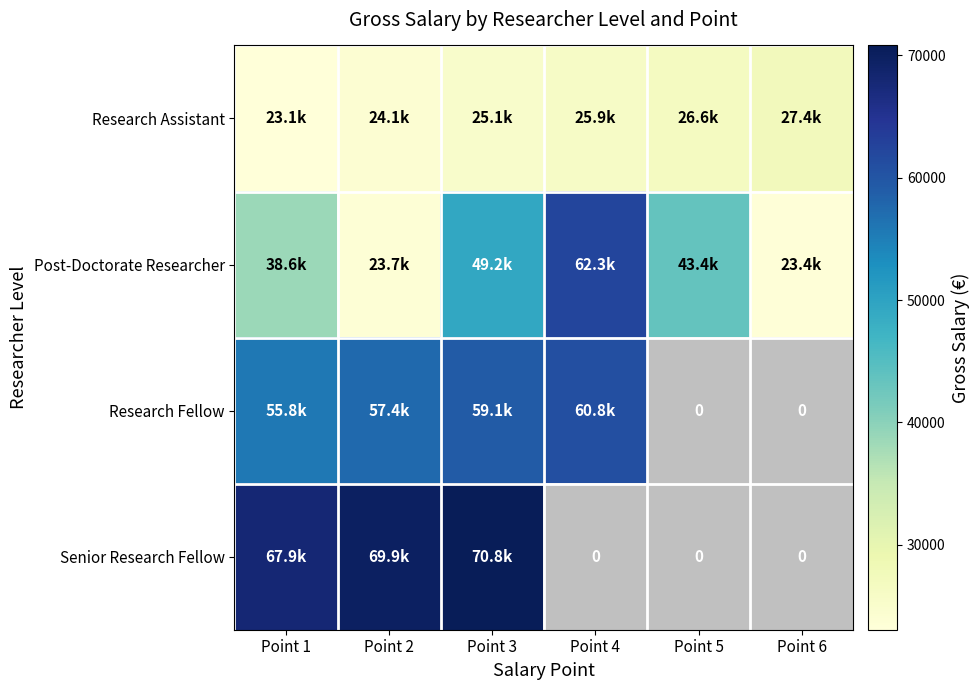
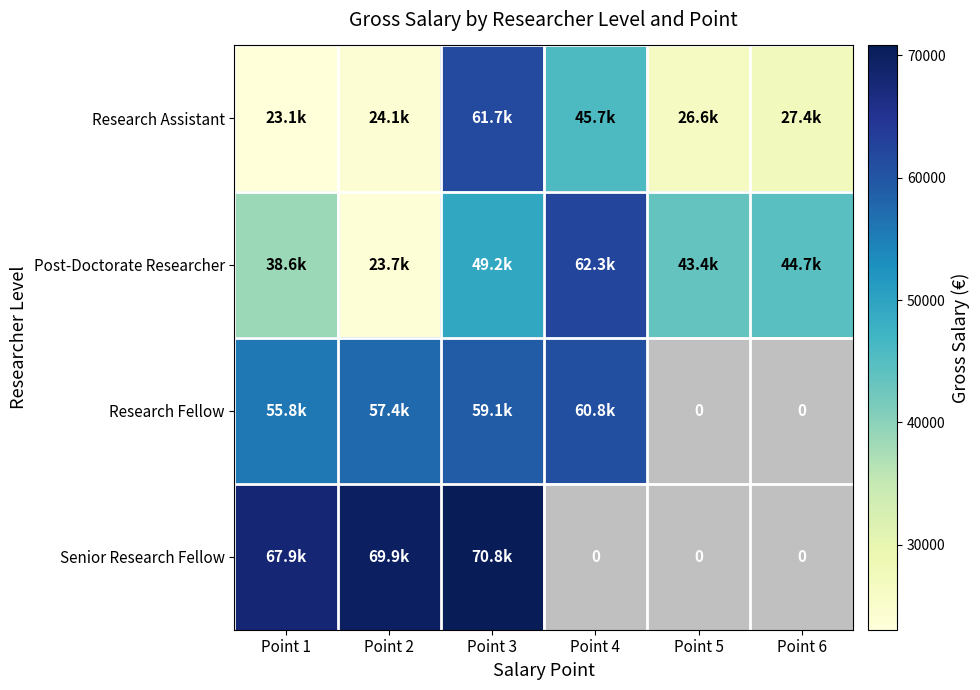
  {
    "Research Assistant": {
      "Point 1": "23.1k",
      "Point 2": "24.1k",
-     "Point 3": "25.1k",
-     "Point 4": "25.9k",
+     "Point 3": "61.7k",
+     "Point 4": "45.7k",
      "Point 5": "26.6k",
      "Point 6": "27.4k"
    },
    "Post-Doctorate Researcher": {
      "Point 1": "38.6k",
      "Point 2": "23.7k",
      "Point 3": "49.2k",
      "Point 4": "62.3k",
      "Point 5": "43.4k",
-     "Point 6": "23.4k"
+     "Point 6": "44.7k"
    },
    "Research Fellow": {
      "Point 1": "55.8k",
      "Point 2": "57.4k",
      "Point 3": "59.1k",
      "Point 4": "60.8k"
    },
    "Senior Research Fellow": {
      "Point 1": "67.9k",
      "Point 2": "69.9k",
      "Point 3": "70.8k"
    }
  }
